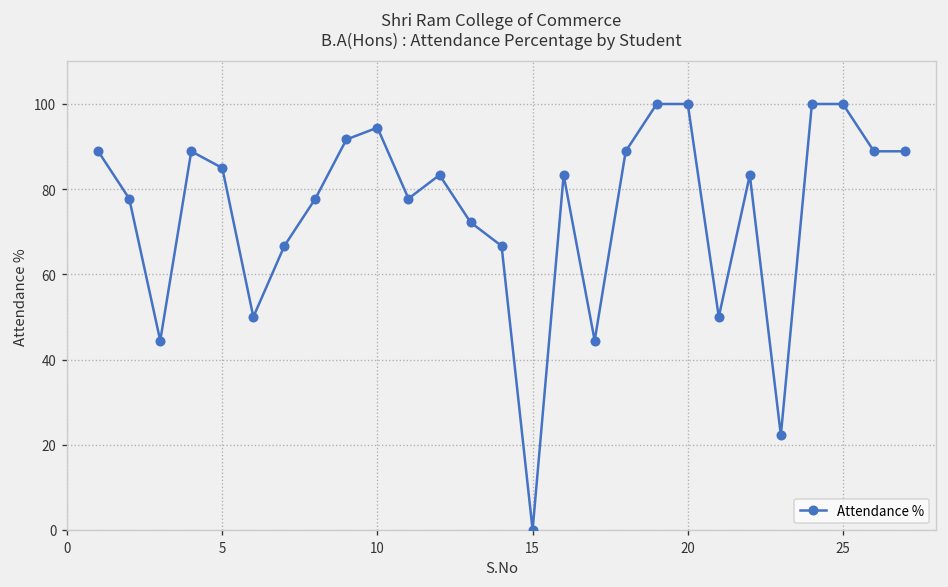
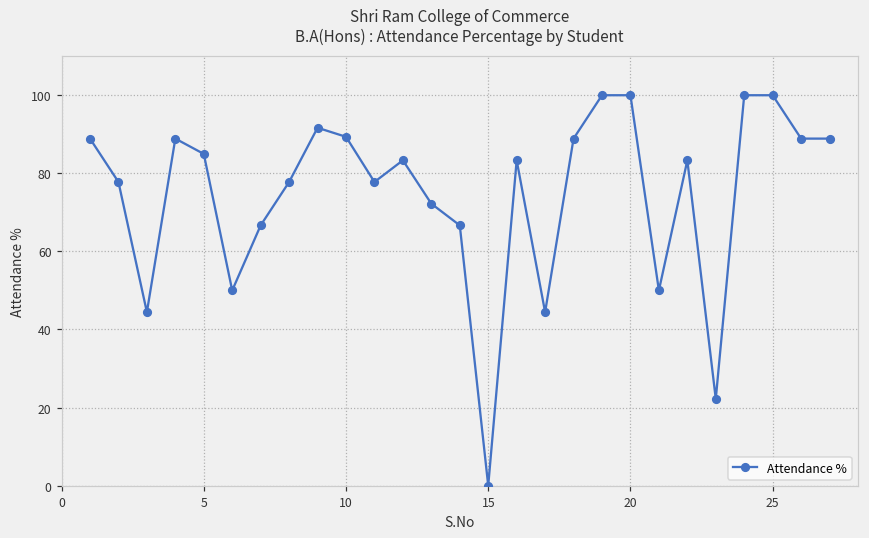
  {
    "5": 85,
-   "10": 94,
+   "10": 89,
    "15": 0,
    "20": 100,
    "25": 100
  }
